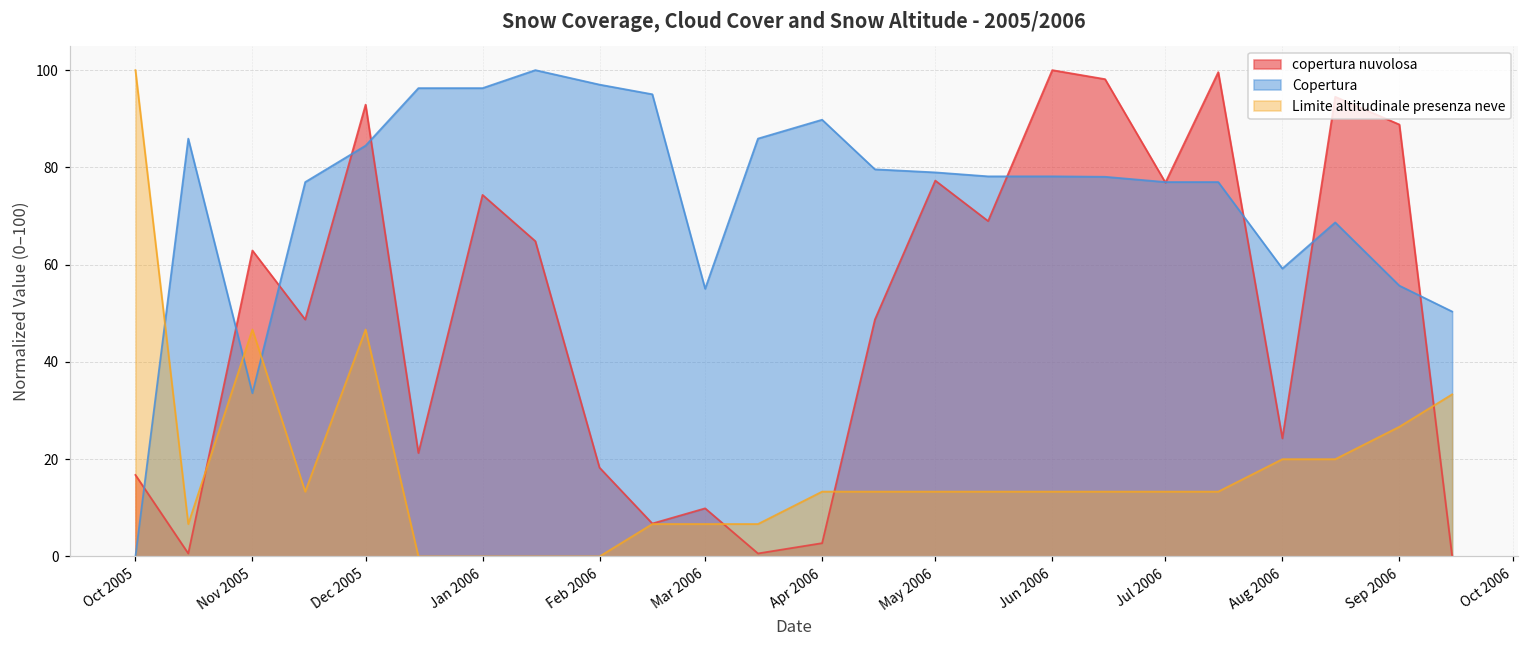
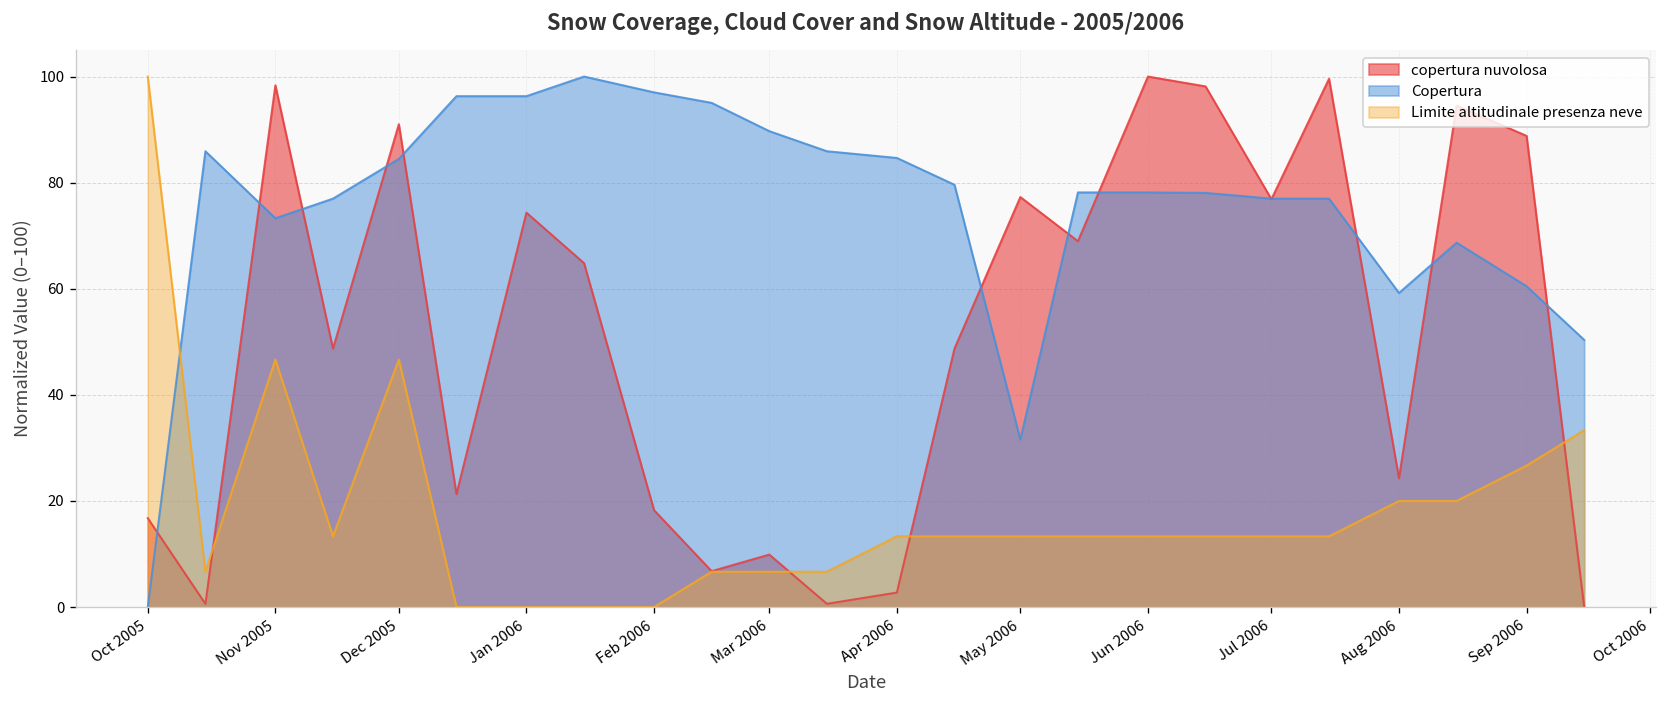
  {
    "copertura nuvolosa": {
      "Oct 2005": 17,
-     "Nov 2005": 63,
-     "Dec 2005": 93,
+     "Nov 2005": 98,
+     "Dec 2005": 91,
      "Jan 2006": 74,
      "Feb 2006": 18,
      "Mar 2006": 10,
      "Apr 2006": 3,
      "May 2006": 77,
      "Jun 2006": 100,
      "Aug 2006": 24,
      "Sep 2006": 89
    },
    "Copertura": {
      "Oct 2005": 0,
-     "Nov 2005": 34,
+     "Nov 2005": 73,
      "Dec 2005": 84,
      "Jan 2006": 96,
      "Feb 2006": 97,
-     "Mar 2006": 55,
-     "Apr 2006": 90,
-     "May 2006": 79,
+     "Mar 2006": 90,
+     "Apr 2006": 85,
+     "May 2006": 32,
      "Jun 2006": 78,
      "Aug 2006": 59,
-     "Sep 2006": 56
+     "Sep 2006": 60
    },
    "Limite altitudinale presenza neve": {
      "Oct 2005": 100,
      "Nov 2005": 47,
      "Dec 2005": 47,
      "Jan 2006": 0,
      "Feb 2006": 0,
      "Mar 2006": 7,
      "Apr 2006": 13,
      "May 2006": 13,
      "Jun 2006": 13,
      "Jul 2006": 13,
      "Aug 2006": 20,
      "Sep 2006": 27
    }
  }
